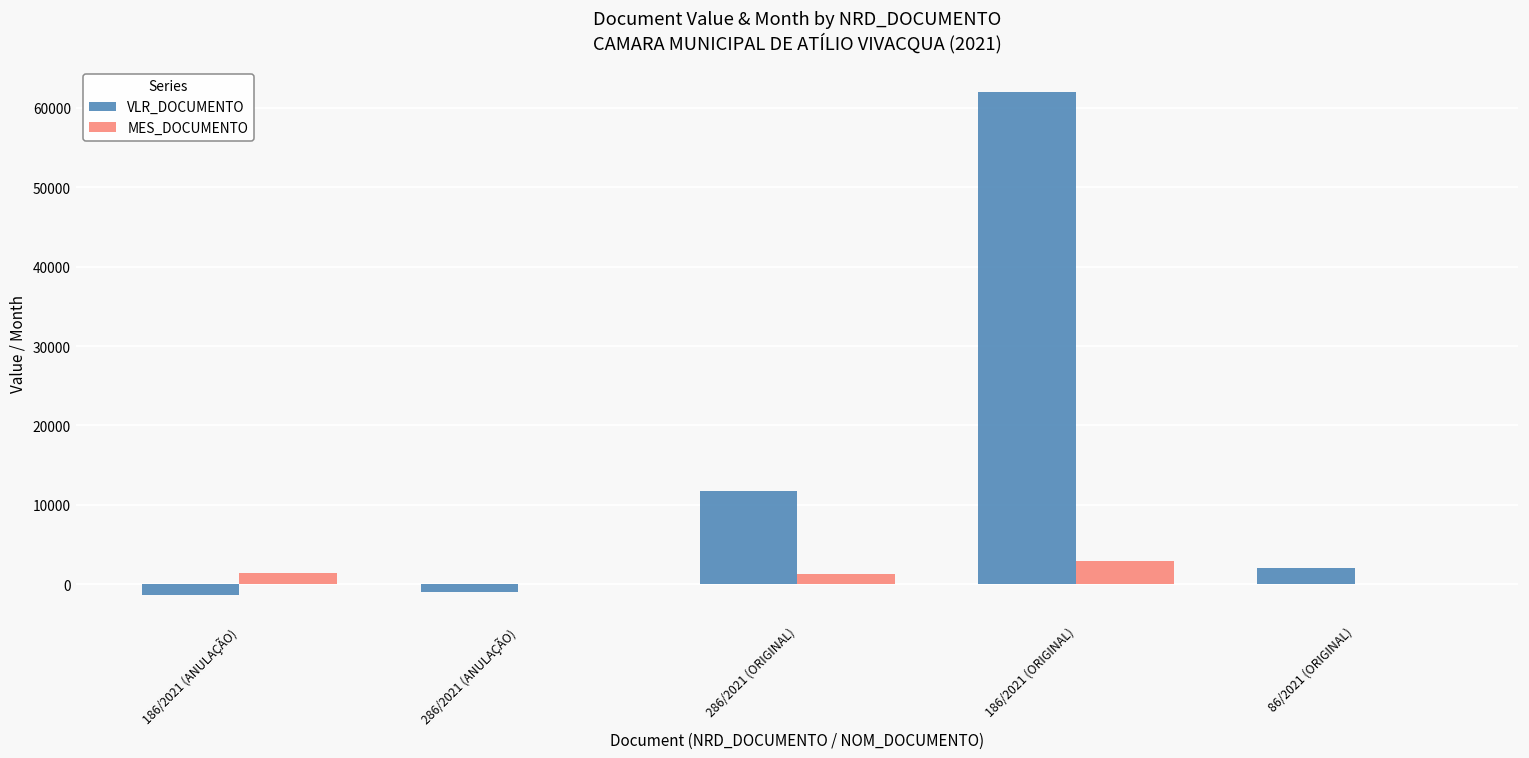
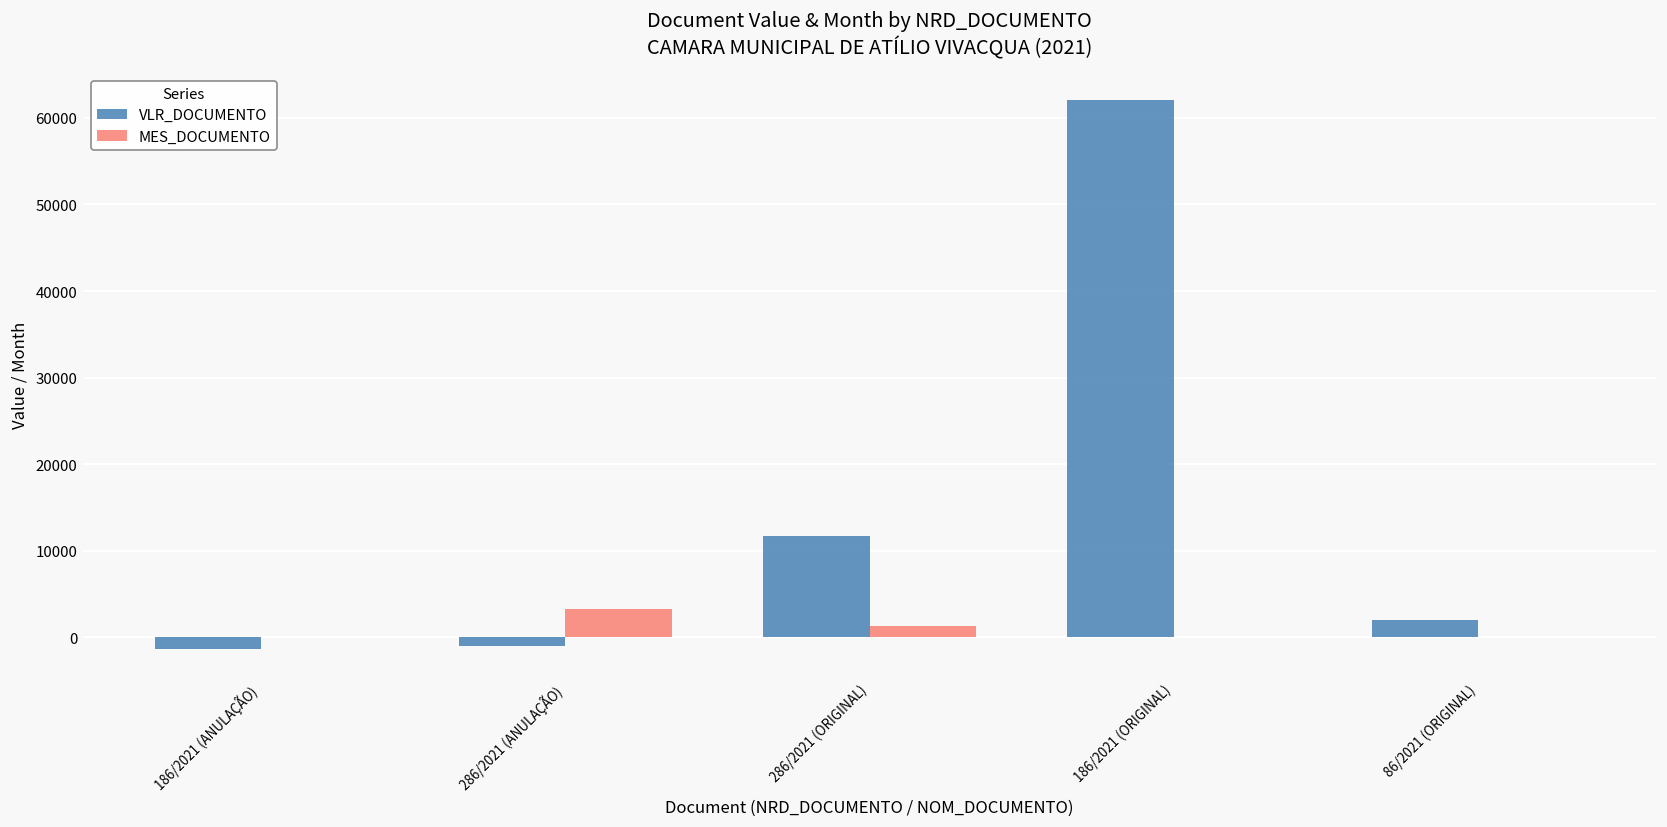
  {
    "VLR_DOCUMENTO": {
      "186/2021 (ANULAÇÃO)": -1000,
      "286/2021 (ANULAÇÃO)": -1000,
      "286/2021 (ORIGINAL)": 12000,
      "186/2021 (ORIGINAL)": 62000,
      "86/2021 (ORIGINAL)": 2000
    },
    "MES_DOCUMENTO": {
-     "186/2021 (ANULAÇÃO)": 1000,
-     "286/2021 (ANULAÇÃO)": 0,
+     "186/2021 (ANULAÇÃO)": 0,
+     "286/2021 (ANULAÇÃO)": 3000,
      "286/2021 (ORIGINAL)": 1000,
-     "186/2021 (ORIGINAL)": 3000
+     "186/2021 (ORIGINAL)": 0
    }
  }
